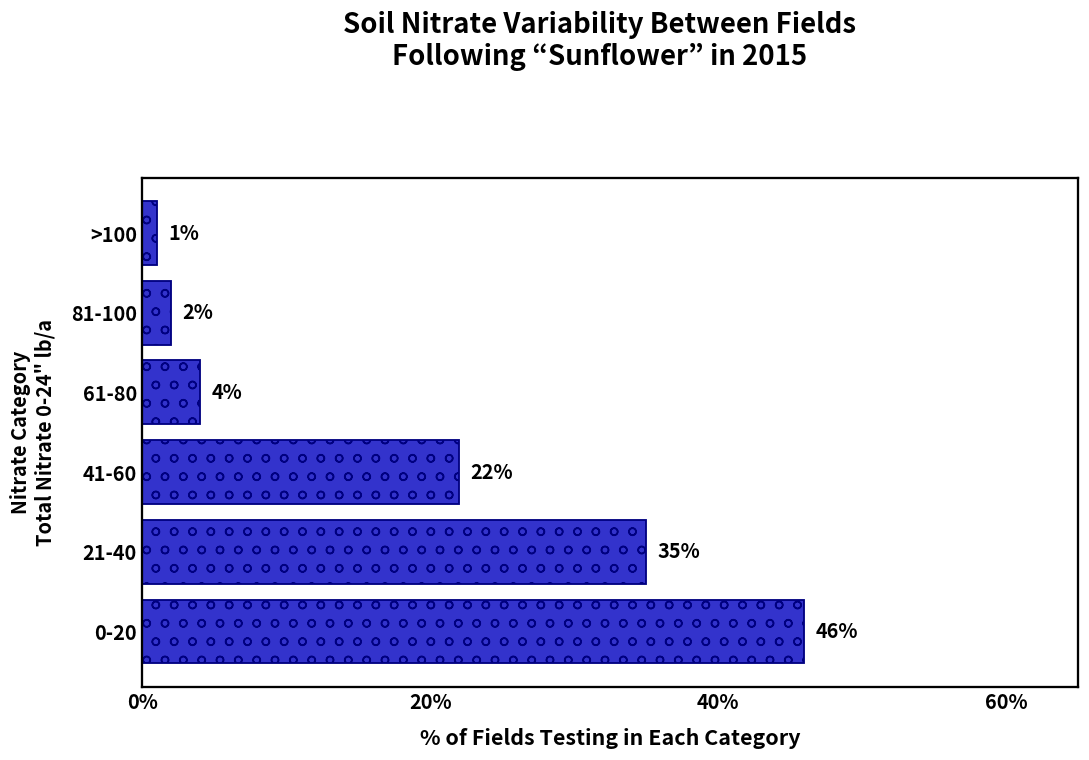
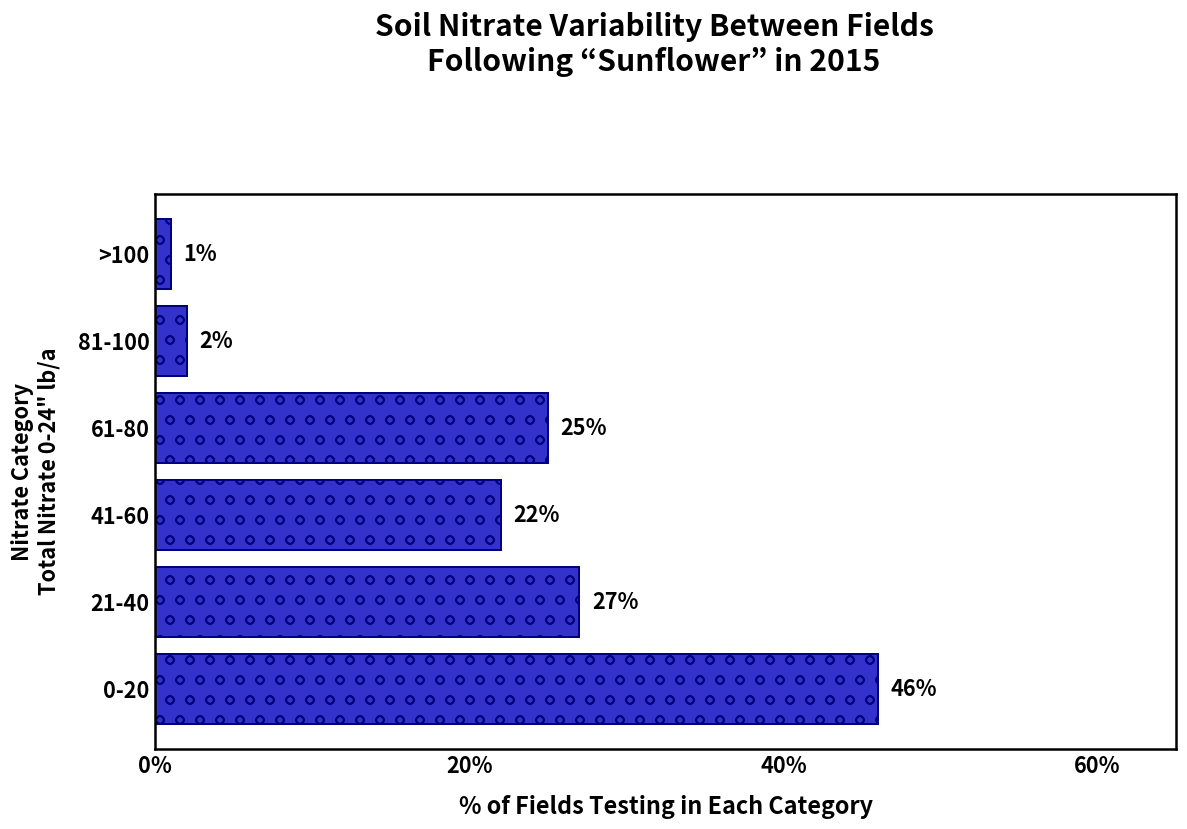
  {
    ">100": "1%",
    "81-100": "2%",
-   "61-80": "4%",
+   "61-80": "25%",
    "41-60": "22%",
-   "21-40": "35%",
+   "21-40": "27%",
    "0-20": "46%"
  }
